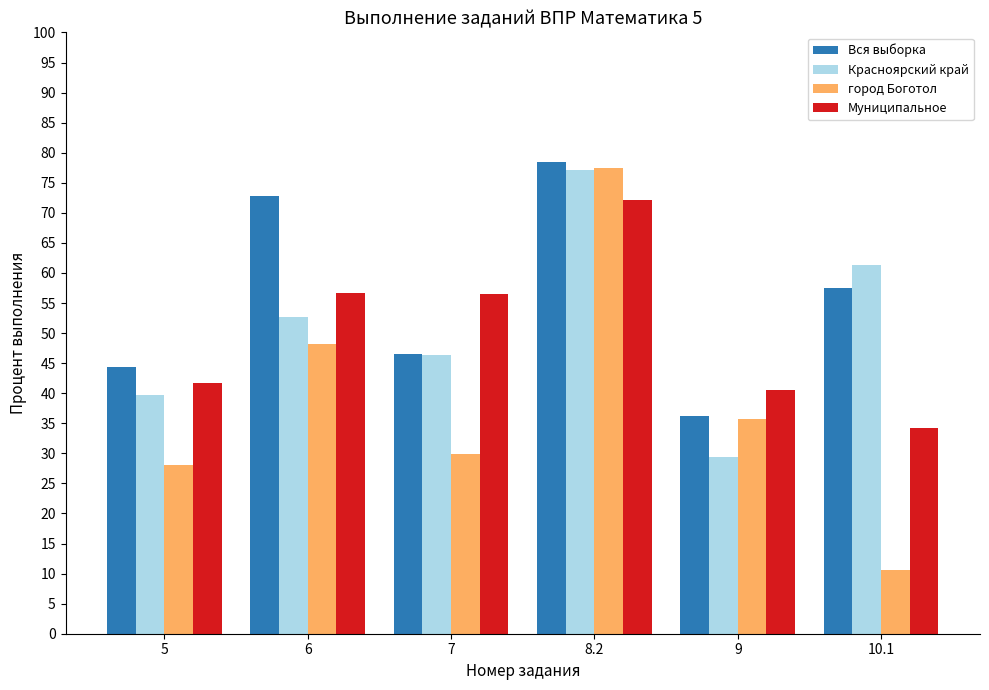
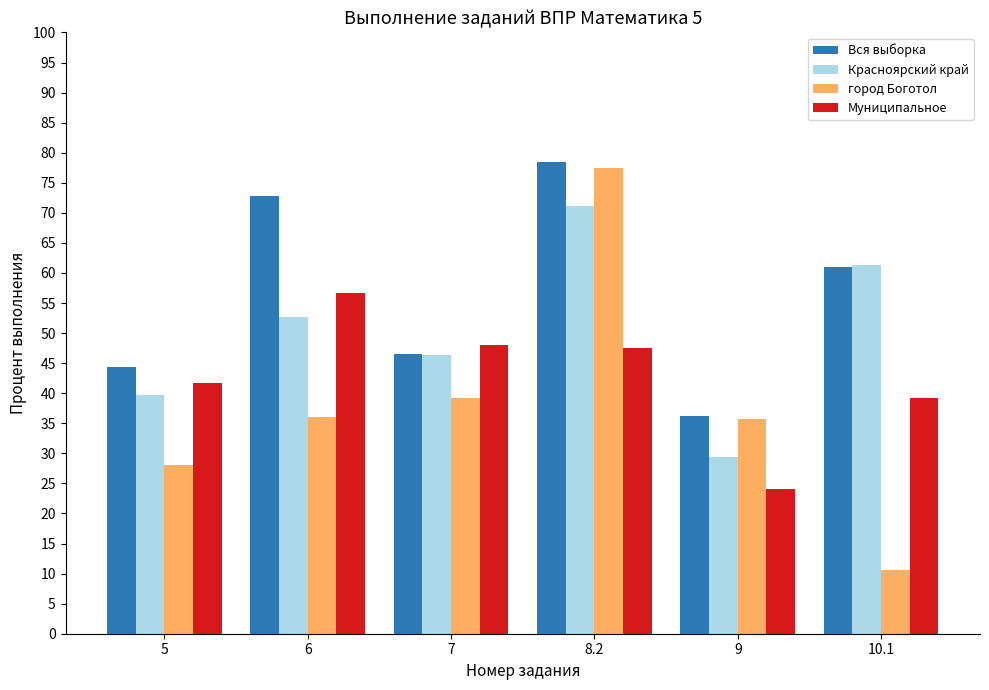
  {
    "Вся выборка": {
      "5": 44,
      "6": 73,
      "7": 47,
      "8.2": 78,
      "9": 36,
-     "10.1": 58
+     "10.1": 61
    },
    "Красноярский край": {
      "5": 40,
      "6": 53,
      "7": 46,
-     "8.2": 77,
+     "8.2": 71,
      "9": 29,
      "10.1": 61
    },
    "город Боготол": {
      "5": 28,
-     "6": 48,
-     "7": 30,
+     "6": 36,
+     "7": 39,
      "8.2": 77,
      "9": 36,
      "10.1": 11
    },
    "Муниципальное": {
      "5": 42,
      "6": 57,
-     "7": 57,
-     "8.2": 72,
-     "9": 40,
-     "10.1": 34
+     "7": 48,
+     "8.2": 47,
+     "9": 24,
+     "10.1": 39
    }
  }
